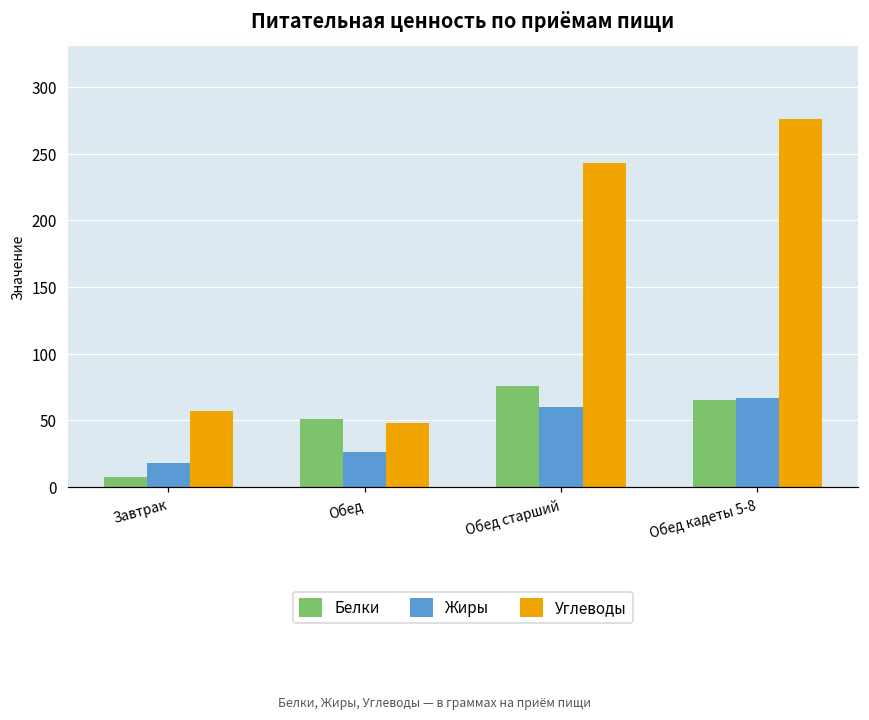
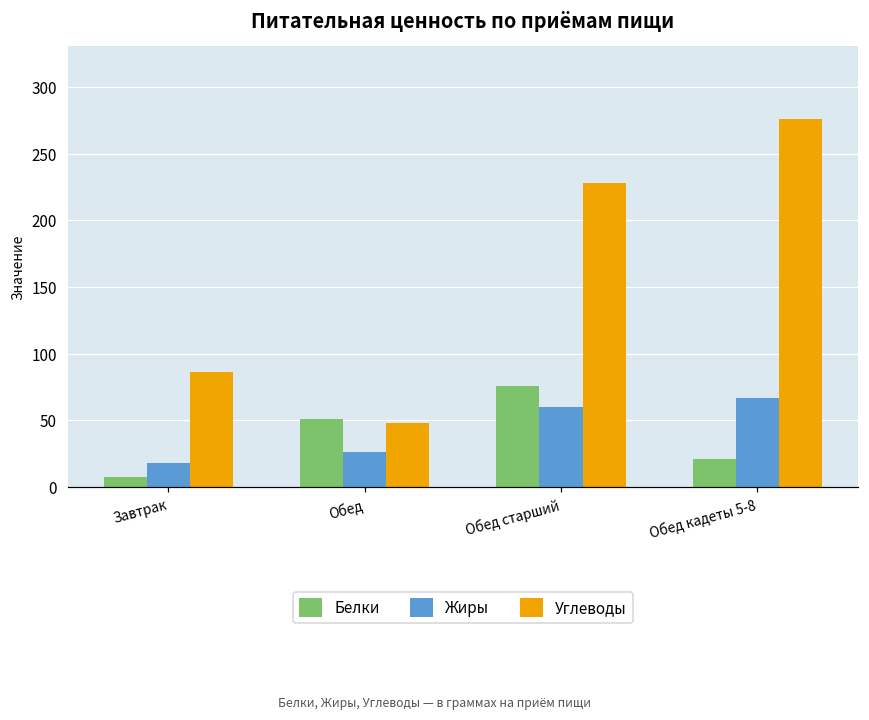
  {
    "Белки": {
      "Завтрак": 8,
      "Обед": 51,
      "Обед старший": 75,
-     "Обед кадеты 5-8": 66
+     "Обед кадеты 5-8": 21
    },
    "Жиры": {
      "Завтрак": 18,
      "Обед": 27,
      "Обед старший": 60,
      "Обед кадеты 5-8": 67
    },
    "Углеводы": {
-     "Завтрак": 57,
+     "Завтрак": 86,
      "Обед": 48,
-     "Обед старший": 243,
+     "Обед старший": 228,
      "Обед кадеты 5-8": 276
    }
  }
